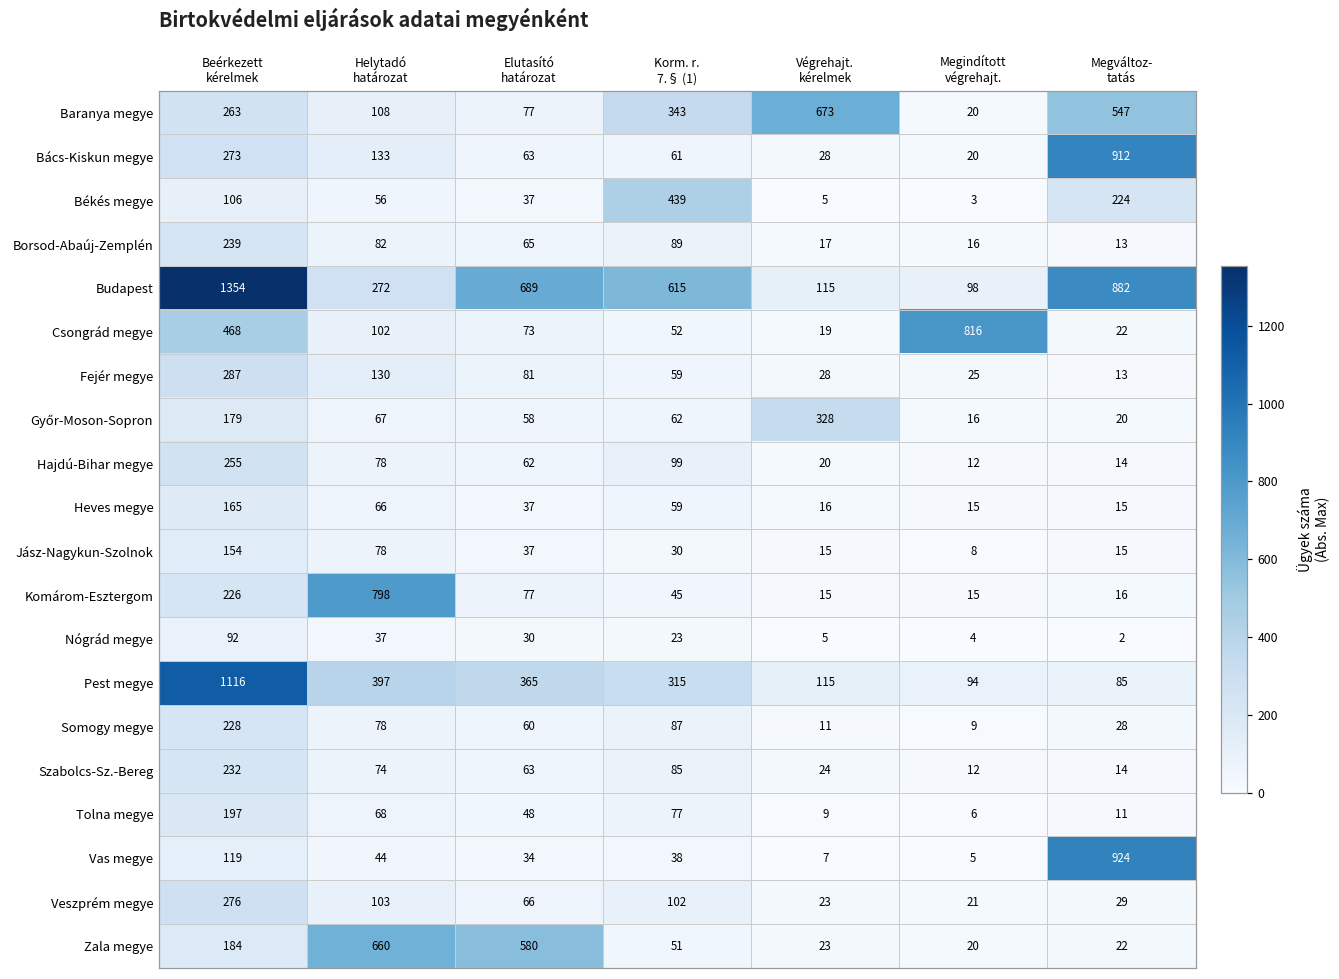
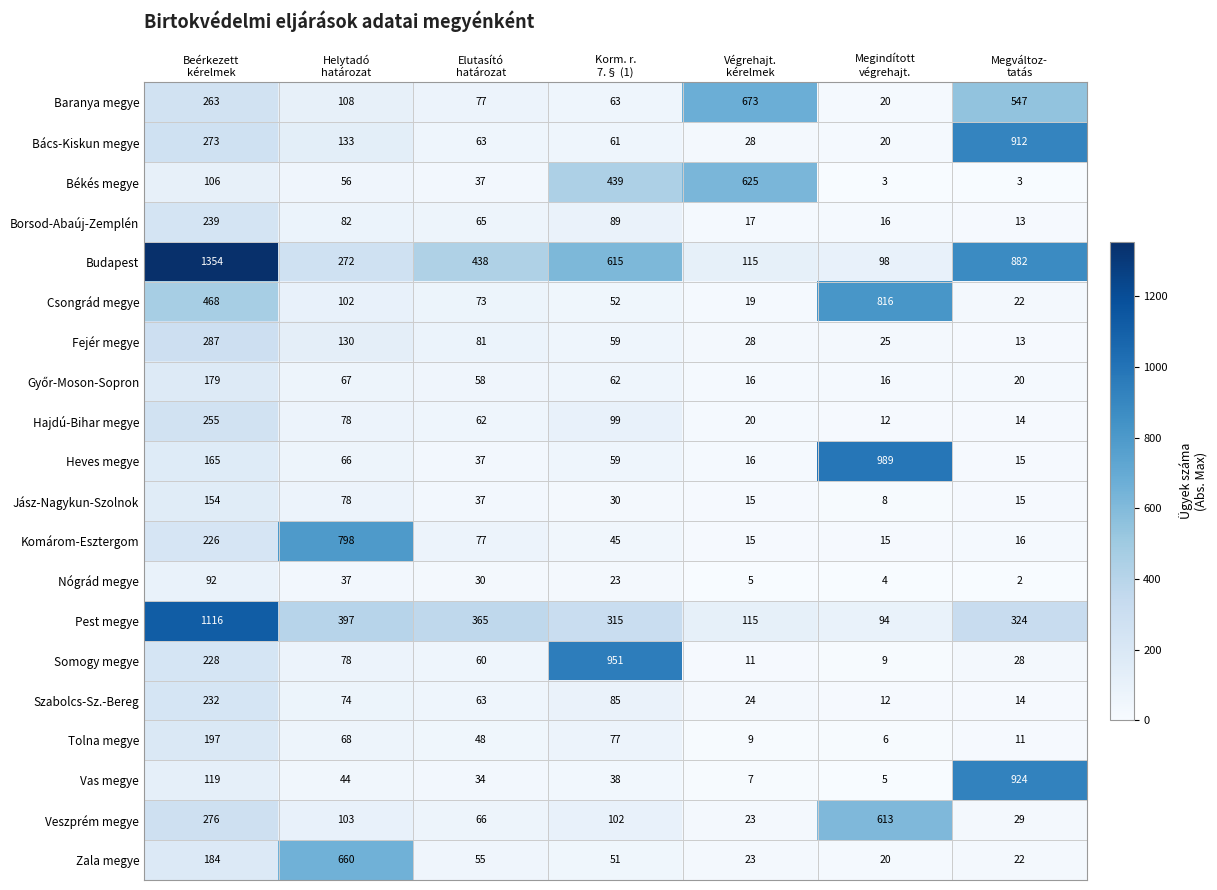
  {
    "Baranya megye": {
      "Beérkezett kérelmek": 263,
      "Helytadó határozat": 108,
      "Elutasító határozat": 77,
-     "Korm. r. 7.§ (1)": 343,
+     "Korm. r. 7.§ (1)": 63,
      "Végrehajt. kérelmek": 673,
      "Megindított végrehajt.": 20,
      "Megváltoz- tatás": 547
    },
    "Bács-Kiskun megye": {
      "Beérkezett kérelmek": 273,
      "Helytadó határozat": 133,
      "Elutasító határozat": 63,
      "Korm. r. 7.§ (1)": 61,
      "Végrehajt. kérelmek": 28,
      "Megindított végrehajt.": 20,
      "Megváltoz- tatás": 912
    },
    "Békés megye": {
      "Beérkezett kérelmek": 106,
      "Helytadó határozat": 56,
      "Elutasító határozat": 37,
      "Korm. r. 7.§ (1)": 439,
-     "Végrehajt. kérelmek": 5,
+     "Végrehajt. kérelmek": 625,
      "Megindított végrehajt.": 3,
-     "Megváltoz- tatás": 224
+     "Megváltoz- tatás": 3
    },
    "Borsod-Abaúj-Zemplén": {
      "Beérkezett kérelmek": 239,
      "Helytadó határozat": 82,
      "Elutasító határozat": 65,
      "Korm. r. 7.§ (1)": 89,
      "Végrehajt. kérelmek": 17,
      "Megindított végrehajt.": 16,
      "Megváltoz- tatás": 13
    },
    "Budapest": {
      "Beérkezett kérelmek": 1354,
      "Helytadó határozat": 272,
-     "Elutasító határozat": 689,
+     "Elutasító határozat": 438,
      "Korm. r. 7.§ (1)": 615,
      "Végrehajt. kérelmek": 115,
      "Megindított végrehajt.": 98,
      "Megváltoz- tatás": 882
    },
    "Csongrád megye": {
      "Beérkezett kérelmek": 468,
      "Helytadó határozat": 102,
      "Elutasító határozat": 73,
      "Korm. r. 7.§ (1)": 52,
      "Végrehajt. kérelmek": 19,
      "Megindított végrehajt.": 816,
      "Megváltoz- tatás": 22
    },
    "Fejér megye": {
      "Beérkezett kérelmek": 287,
      "Helytadó határozat": 130,
      "Elutasító határozat": 81,
      "Korm. r. 7.§ (1)": 59,
      "Végrehajt. kérelmek": 28,
      "Megindított végrehajt.": 25,
      "Megváltoz- tatás": 13
    },
    "Győr-Moson-Sopron": {
      "Beérkezett kérelmek": 179,
      "Helytadó határozat": 67,
      "Elutasító határozat": 58,
      "Korm. r. 7.§ (1)": 62,
-     "Végrehajt. kérelmek": 328,
+     "Végrehajt. kérelmek": 16,
      "Megindított végrehajt.": 16,
      "Megváltoz- tatás": 20
    },
    "Hajdú-Bihar megye": {
      "Beérkezett kérelmek": 255,
      "Helytadó határozat": 78,
      "Elutasító határozat": 62,
      "Korm. r. 7.§ (1)": 99,
      "Végrehajt. kérelmek": 20,
      "Megindított végrehajt.": 12,
      "Megváltoz- tatás": 14
    },
    "Heves megye": {
      "Beérkezett kérelmek": 165,
      "Helytadó határozat": 66,
      "Elutasító határozat": 37,
      "Korm. r. 7.§ (1)": 59,
      "Végrehajt. kérelmek": 16,
-     "Megindított végrehajt.": 15,
+     "Megindított végrehajt.": 989,
      "Megváltoz- tatás": 15
    },
    "Jász-Nagykun-Szolnok": {
      "Beérkezett kérelmek": 154,
      "Helytadó határozat": 78,
      "Elutasító határozat": 37,
      "Korm. r. 7.§ (1)": 30,
      "Végrehajt. kérelmek": 15,
      "Megindított végrehajt.": 8,
      "Megváltoz- tatás": 15
    },
    "Komárom-Esztergom": {
      "Beérkezett kérelmek": 226,
      "Helytadó határozat": 798,
      "Elutasító határozat": 77,
      "Korm. r. 7.§ (1)": 45,
      "Végrehajt. kérelmek": 15,
      "Megindított végrehajt.": 15,
      "Megváltoz- tatás": 16
    },
    "Nógrád megye": {
      "Beérkezett kérelmek": 92,
      "Helytadó határozat": 37,
      "Elutasító határozat": 30,
      "Korm. r. 7.§ (1)": 23,
      "Végrehajt. kérelmek": 5,
      "Megindított végrehajt.": 4,
      "Megváltoz- tatás": 2
    },
    "Pest megye": {
      "Beérkezett kérelmek": 1116,
      "Helytadó határozat": 397,
      "Elutasító határozat": 365,
      "Korm. r. 7.§ (1)": 315,
      "Végrehajt. kérelmek": 115,
      "Megindított végrehajt.": 94,
-     "Megváltoz- tatás": 85
+     "Megváltoz- tatás": 324
    },
    "Somogy megye": {
      "Beérkezett kérelmek": 228,
      "Helytadó határozat": 78,
      "Elutasító határozat": 60,
-     "Korm. r. 7.§ (1)": 87,
+     "Korm. r. 7.§ (1)": 951,
      "Végrehajt. kérelmek": 11,
      "Megindított végrehajt.": 9,
      "Megváltoz- tatás": 28
    },
    "Szabolcs-Sz.-Bereg": {
      "Beérkezett kérelmek": 232,
      "Helytadó határozat": 74,
      "Elutasító határozat": 63,
      "Korm. r. 7.§ (1)": 85,
      "Végrehajt. kérelmek": 24,
      "Megindított végrehajt.": 12,
      "Megváltoz- tatás": 14
    },
    "Tolna megye": {
      "Beérkezett kérelmek": 197,
      "Helytadó határozat": 68,
      "Elutasító határozat": 48,
      "Korm. r. 7.§ (1)": 77,
      "Végrehajt. kérelmek": 9,
      "Megindított végrehajt.": 6,
      "Megváltoz- tatás": 11
    },
    "Vas megye": {
      "Beérkezett kérelmek": 119,
      "Helytadó határozat": 44,
      "Elutasító határozat": 34,
      "Korm. r. 7.§ (1)": 38,
      "Végrehajt. kérelmek": 7,
      "Megindított végrehajt.": 5,
      "Megváltoz- tatás": 924
    },
    "Veszprém megye": {
      "Beérkezett kérelmek": 276,
      "Helytadó határozat": 103,
      "Elutasító határozat": 66,
      "Korm. r. 7.§ (1)": 102,
      "Végrehajt. kérelmek": 23,
-     "Megindított végrehajt.": 21,
+     "Megindított végrehajt.": 613,
      "Megváltoz- tatás": 29
    },
    "Zala megye": {
      "Beérkezett kérelmek": 184,
      "Helytadó határozat": 660,
-     "Elutasító határozat": 580,
+     "Elutasító határozat": 55,
      "Korm. r. 7.§ (1)": 51,
      "Végrehajt. kérelmek": 23,
      "Megindított végrehajt.": 20,
      "Megváltoz- tatás": 22
    }
  }
